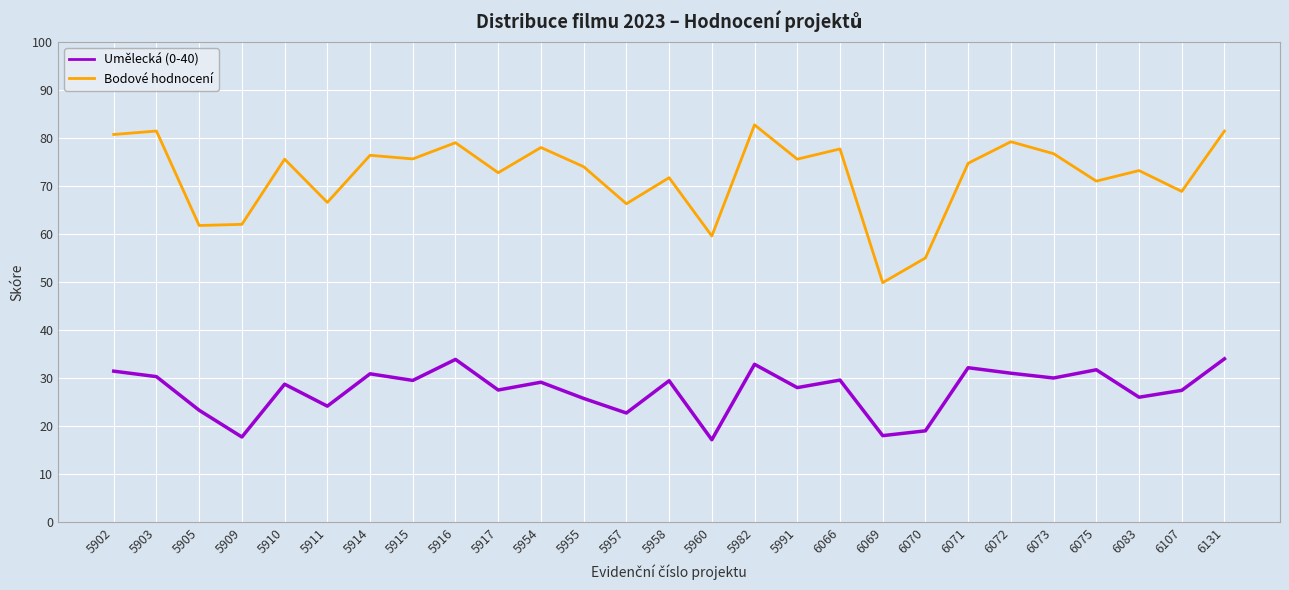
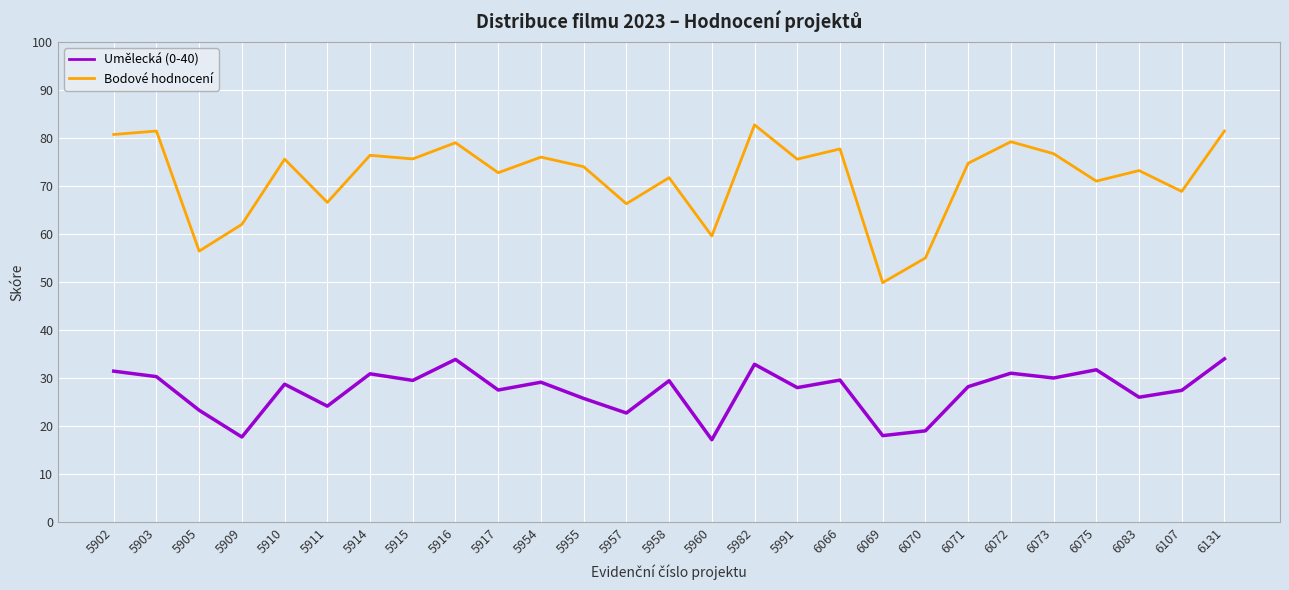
  {
    "Umělecká (0-40)": {
      "5902": 31,
      "5903": 30,
      "5905": 23,
      "5909": 18,
      "5910": 29,
      "5911": 24,
      "5914": 31,
      "5915": 30,
      "5916": 34,
      "5917": 28,
      "5954": 29,
      "5955": 26,
      "5957": 23,
      "5958": 29,
      "5960": 17,
      "5982": 33,
      "5991": 28,
      "6066": 30,
      "6069": 18,
      "6070": 19,
-     "6071": 32,
+     "6071": 28,
      "6072": 31,
      "6073": 30,
      "6075": 32,
      "6083": 26,
      "6107": 27,
      "6131": 34
    },
    "Bodové hodnocení": {
      "5902": 81,
      "5903": 81,
-     "5905": 62,
+     "5905": 56,
      "5909": 62,
      "5910": 76,
      "5911": 67,
      "5914": 76,
      "5915": 76,
      "5916": 79,
      "5917": 73,
-     "5954": 78,
+     "5954": 76,
      "5955": 74,
      "5957": 66,
      "5958": 72,
      "5960": 60,
      "5982": 83,
      "5991": 76,
      "6066": 78,
      "6069": 50,
      "6070": 55,
      "6071": 75,
      "6072": 79,
      "6073": 77,
      "6075": 71,
      "6083": 73,
      "6107": 69,
      "6131": 81
    }
  }
